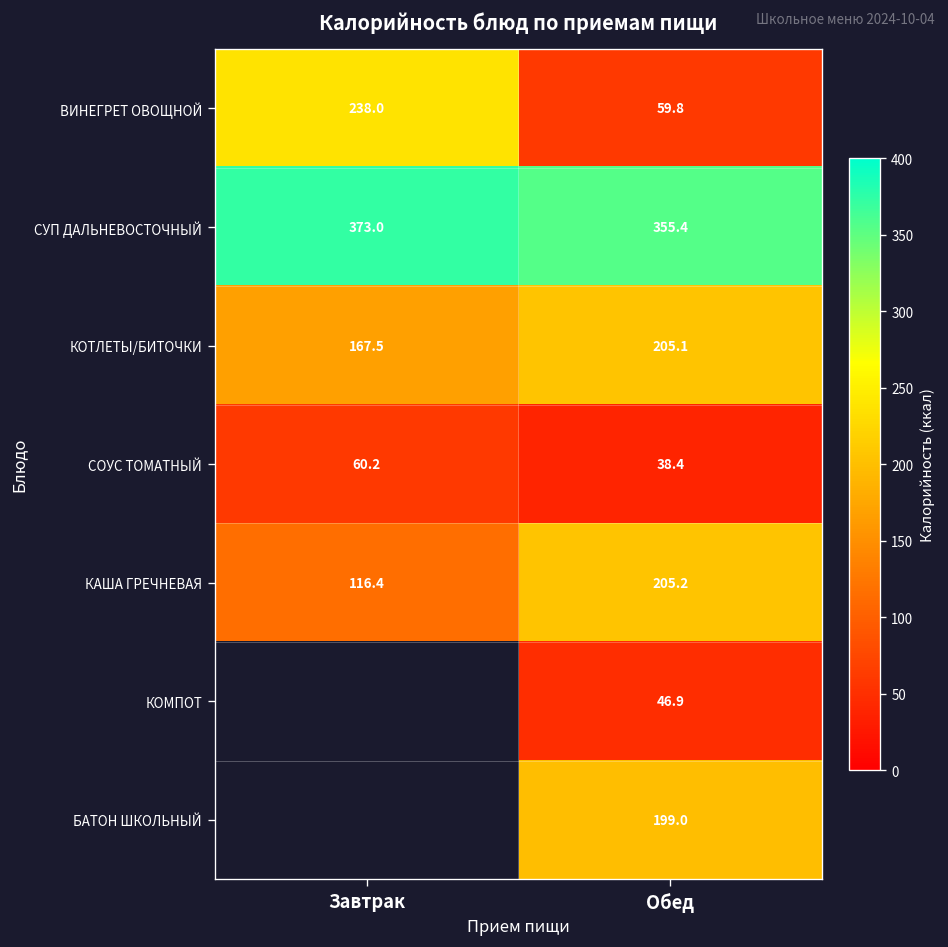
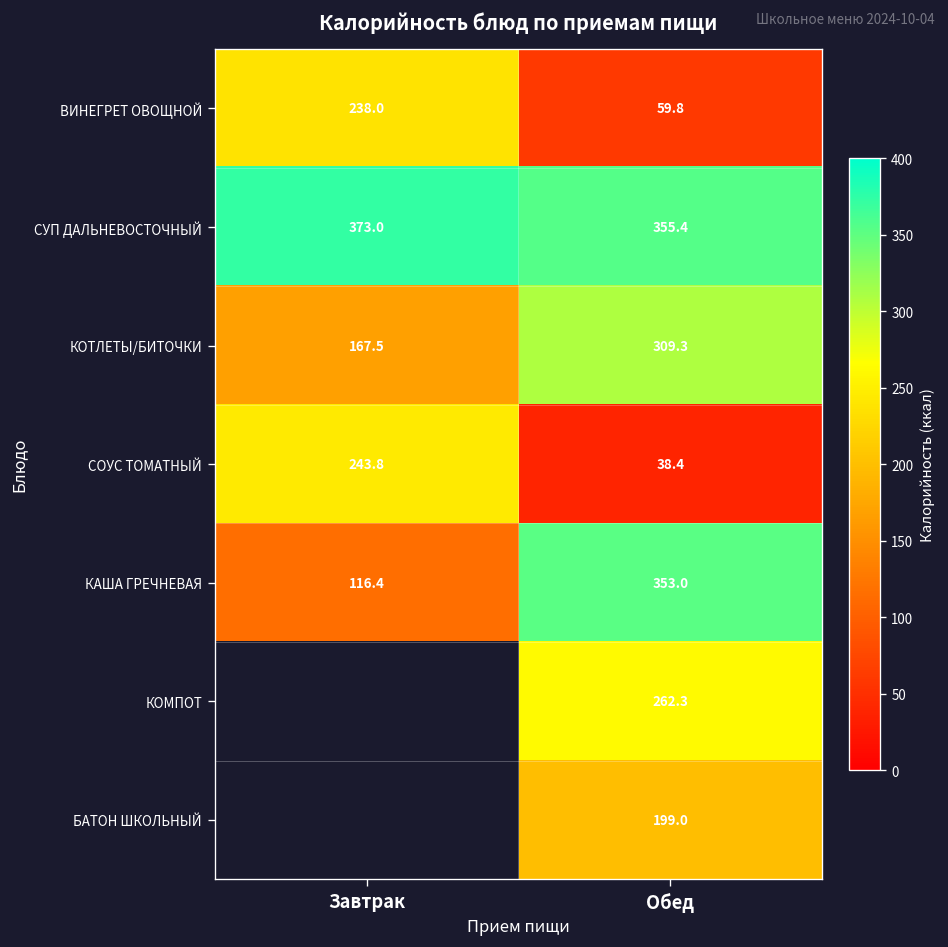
  {
    "ВИНЕГРЕТ ОВОЩНОЙ": {
      "Завтрак": 238.0,
      "Обед": 59.8
    },
    "СУП ДАЛЬНЕВОСТОЧНЫЙ": {
      "Завтрак": 373.0,
      "Обед": 355.4
    },
    "КОТЛЕТЫ/БИТОЧКИ": {
      "Завтрак": 167.5,
-     "Обед": 205.1
+     "Обед": 309.3
    },
    "СОУС ТОМАТНЫЙ": {
-     "Завтрак": 60.2,
+     "Завтрак": 243.8,
      "Обед": 38.4
    },
    "КАША ГРЕЧНЕВАЯ": {
      "Завтрак": 116.4,
-     "Обед": 205.2
+     "Обед": 353.0
    },
    "КОМПОТ": {
-     "Обед": 46.9
+     "Обед": 262.3
    },
    "БАТОН ШКОЛЬНЫЙ": {
      "Обед": 199.0
    }
  }
